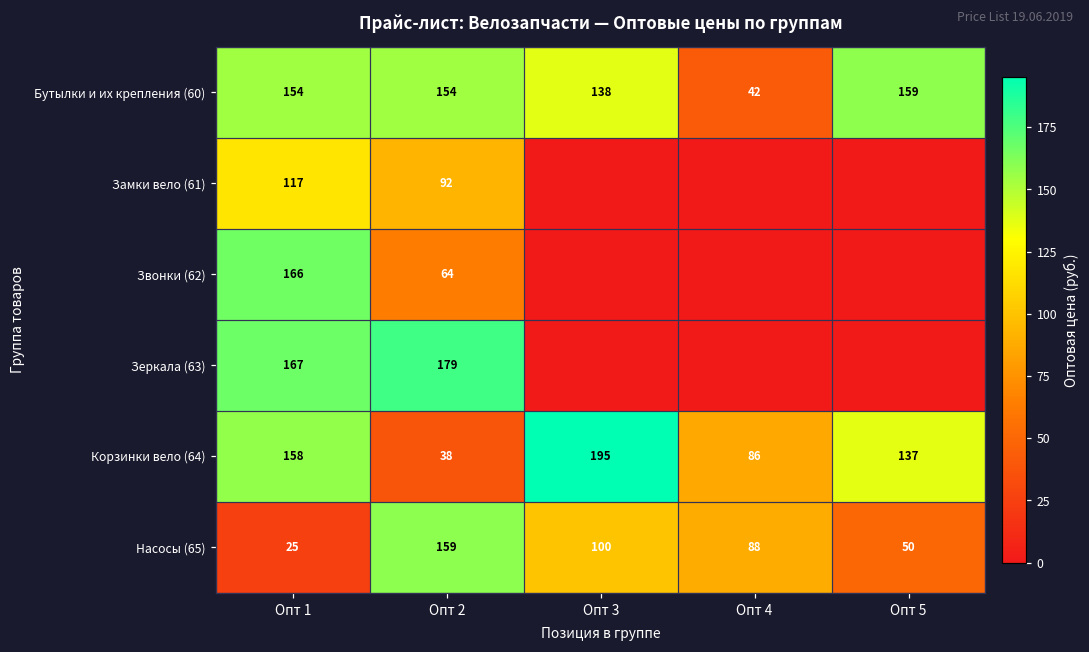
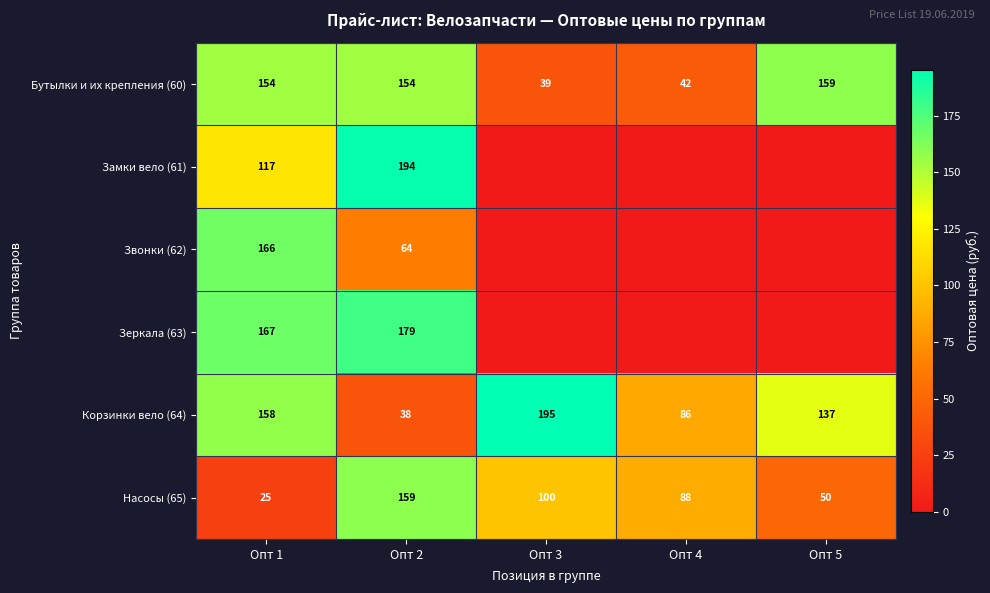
  {
    "Бутылки и их крепления (60)": {
      "Опт 1": 154,
      "Опт 2": 154,
-     "Опт 3": 138,
+     "Опт 3": 39,
      "Опт 4": 42,
      "Опт 5": 159
    },
    "Замки вело (61)": {
      "Опт 1": 117,
-     "Опт 2": 92
+     "Опт 2": 194
    },
    "Звонки (62)": {
      "Опт 1": 166,
      "Опт 2": 64
    },
    "Зеркала (63)": {
      "Опт 1": 167,
      "Опт 2": 179
    },
    "Корзинки вело (64)": {
      "Опт 1": 158,
      "Опт 2": 38,
      "Опт 3": 195,
      "Опт 4": 86,
      "Опт 5": 137
    },
    "Насосы (65)": {
      "Опт 1": 25,
      "Опт 2": 159,
      "Опт 3": 100,
      "Опт 4": 88,
      "Опт 5": 50
    }
  }
